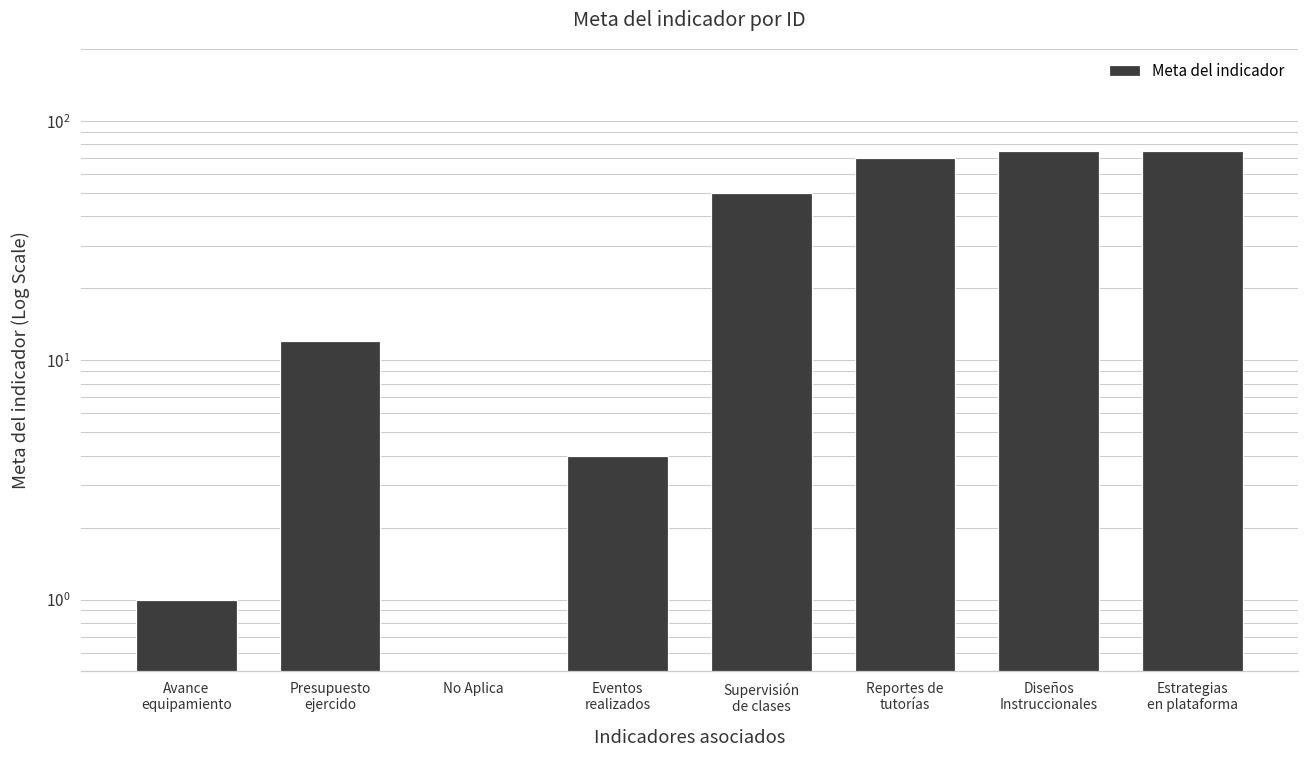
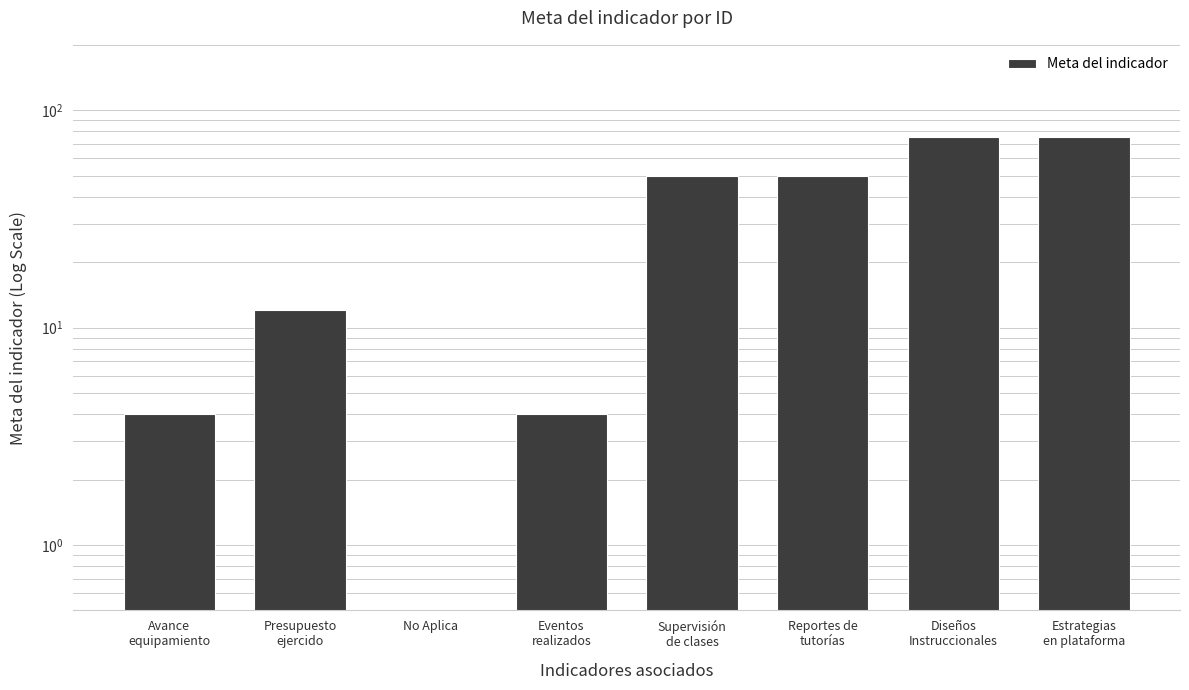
  {
-   "Avance equipamiento": 1,
+   "Avance equipamiento": 4,
    "Presupuesto ejercido": 12,
    "No Aplica": 0.50,
    "Eventos realizados": 4,
    "Supervisión de clases": 50,
-   "Reportes de tutorías": 70,
+   "Reportes de tutorías": 50,
    "Diseños Instruccionales": 75,
    "Estrategias en plataforma": 75
  }
